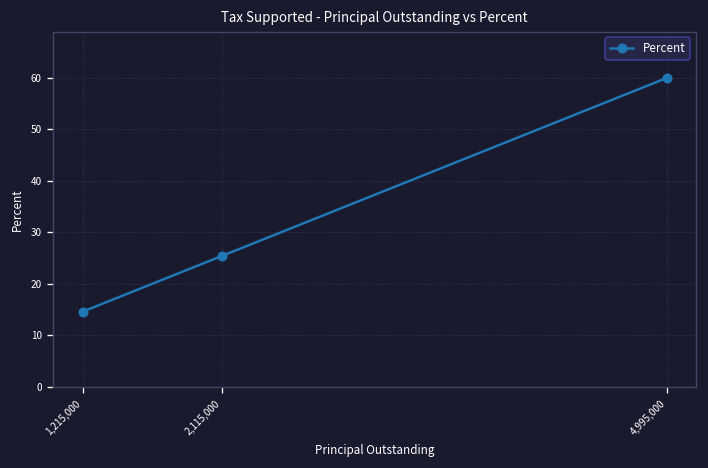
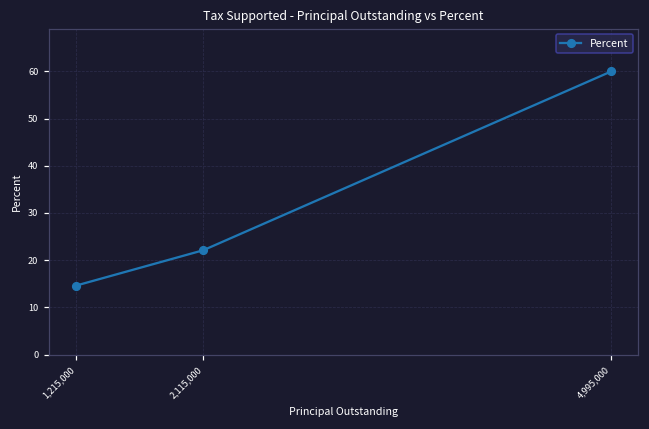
  {
    "1,215,000": 15,
-   "2,115,000": 25,
+   "2,115,000": 22,
    "4,995,000": 60
  }
